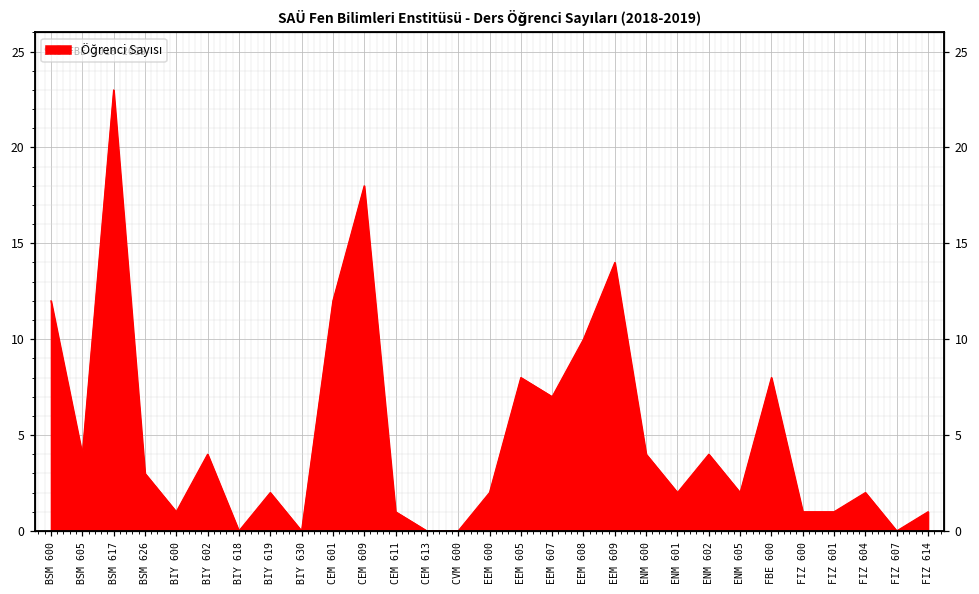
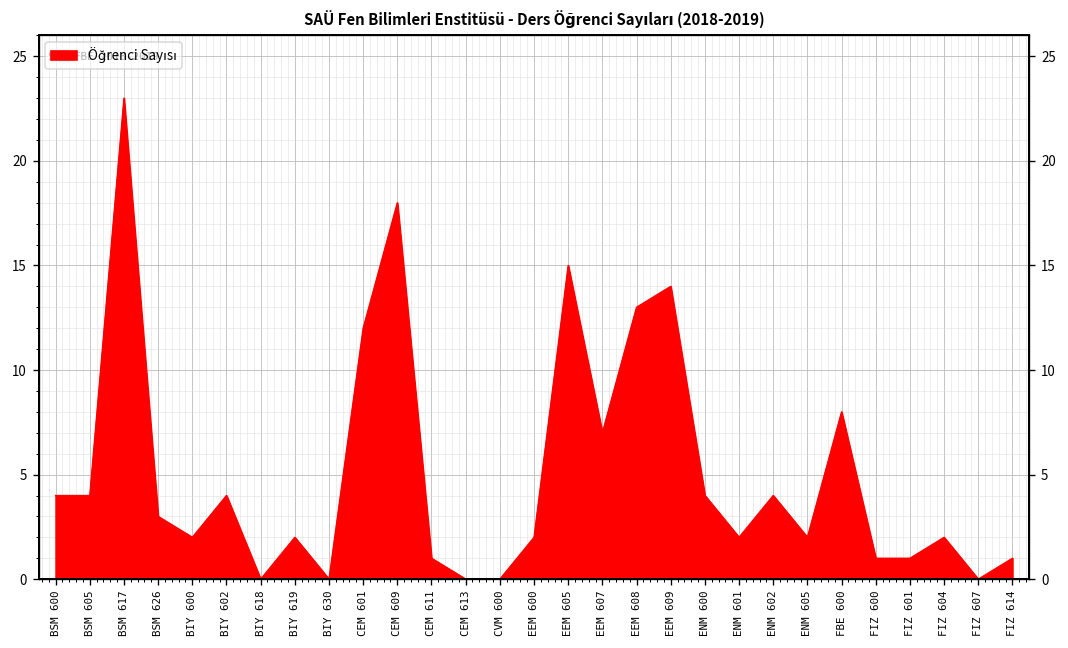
  {
-   "BSM 600": 12,
+   "BSM 600": 4,
    "BSM 605": 4,
    "BSM 617": 23,
    "BSM 626": 3,
-   "BIY 600": 1,
+   "BIY 600": 2,
    "BIY 602": 4,
    "BIY 618": 0,
    "BIY 619": 2,
    "BIY 630": 0,
    "CEM 601": 12,
    "CEM 609": 18,
    "CEM 611": 1,
    "CEM 613": 0,
    "CVM 600": 0,
    "EEM 600": 2,
-   "EEM 605": 8,
+   "EEM 605": 15,
    "EEM 607": 7,
-   "EEM 608": 10,
+   "EEM 608": 13,
    "EEM 609": 14,
    "ENM 600": 4,
    "ENM 601": 2,
    "ENM 602": 4,
    "ENM 605": 2,
    "FBE 600": 8,
    "FIZ 600": 1,
    "FIZ 601": 1,
    "FIZ 604": 2,
    "FIZ 607": 0,
    "FIZ 614": 1
  }
